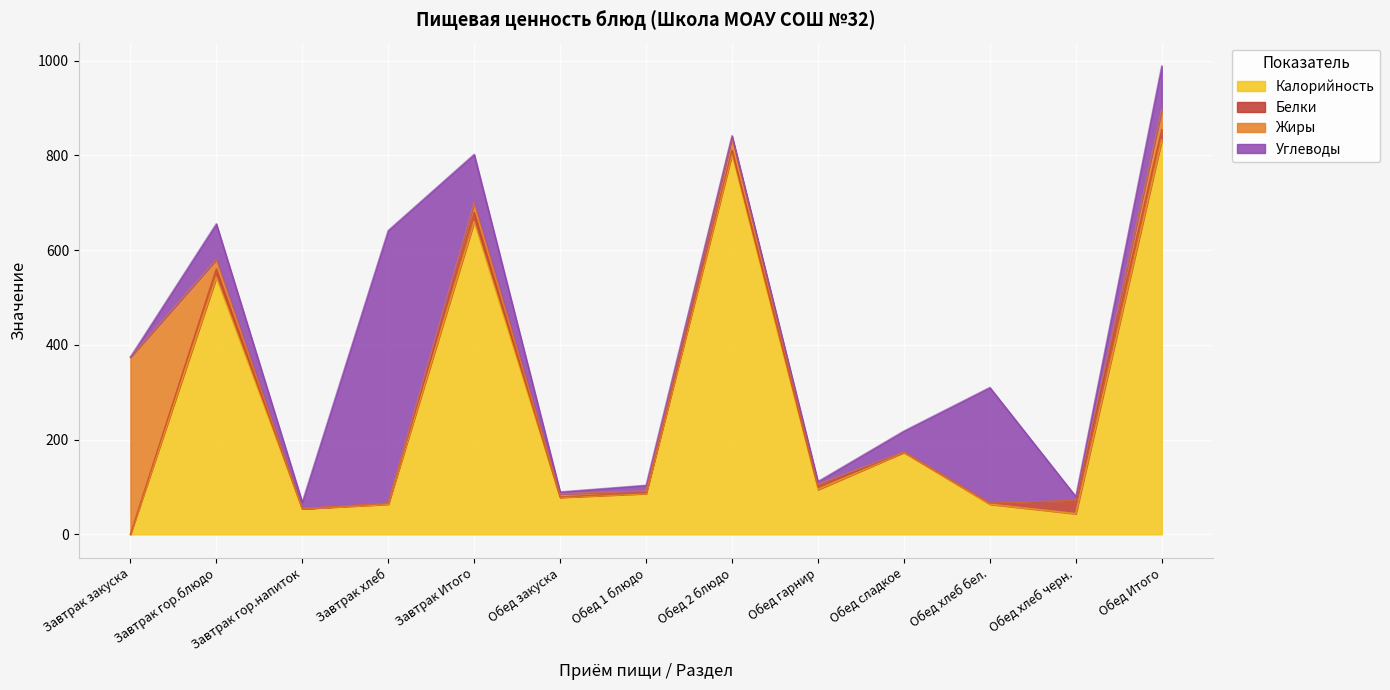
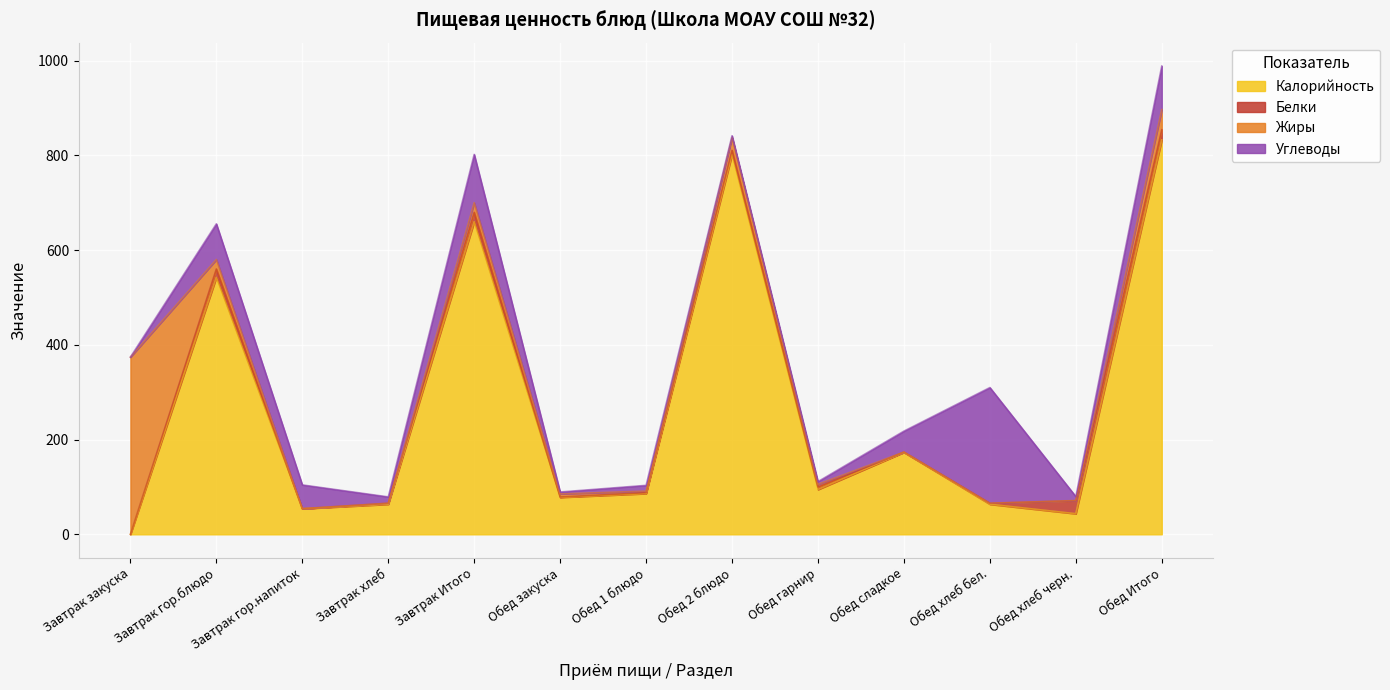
  {
    "Калорийность": {
      "Завтрак гор.блюдо": 540,
      "Завтрак Итого": 660,
      "Обед 2 блюдо": 800,
      "Обед гарнир": 90,
      "Обед хлеб черн.": 40,
      "Обед Итого": 830
    },
    "Белки": {
      "Завтрак гор.блюдо": 20,
      "Завтрак Итого": 20,
      "Обед 2 блюдо": 10,
      "Обед Итого": 20
    },
    "Жиры": {
      "Завтрак гор.блюдо": 20,
      "Завтрак Итого": 20,
      "Обед Итого": 40
    },
    "Углеводы": {
      "Завтрак гор.блюдо": 80,
-     "Завтрак гор.напиток": 10,
-     "Завтрак хлеб": 580,
+     "Завтрак гор.напиток": 50,
+     "Завтрак хлеб": 10,
      "Завтрак Итого": 100,
      "Обед 1 блюдо": 10,
      "Обед гарнир": 10,
      "Обед сладкое": 40,
      "Обед хлеб бел.": 240,
      "Обед хлеб черн.": 10,
      "Обед Итого": 90
    }
  }
